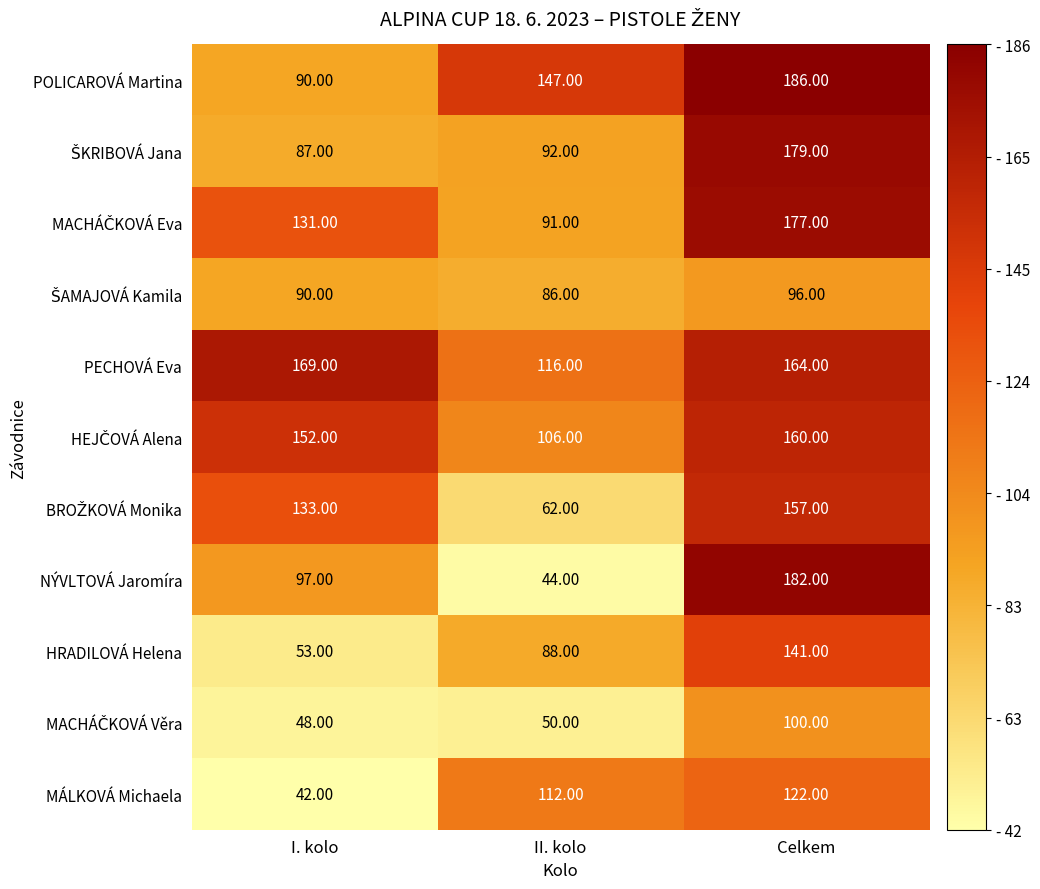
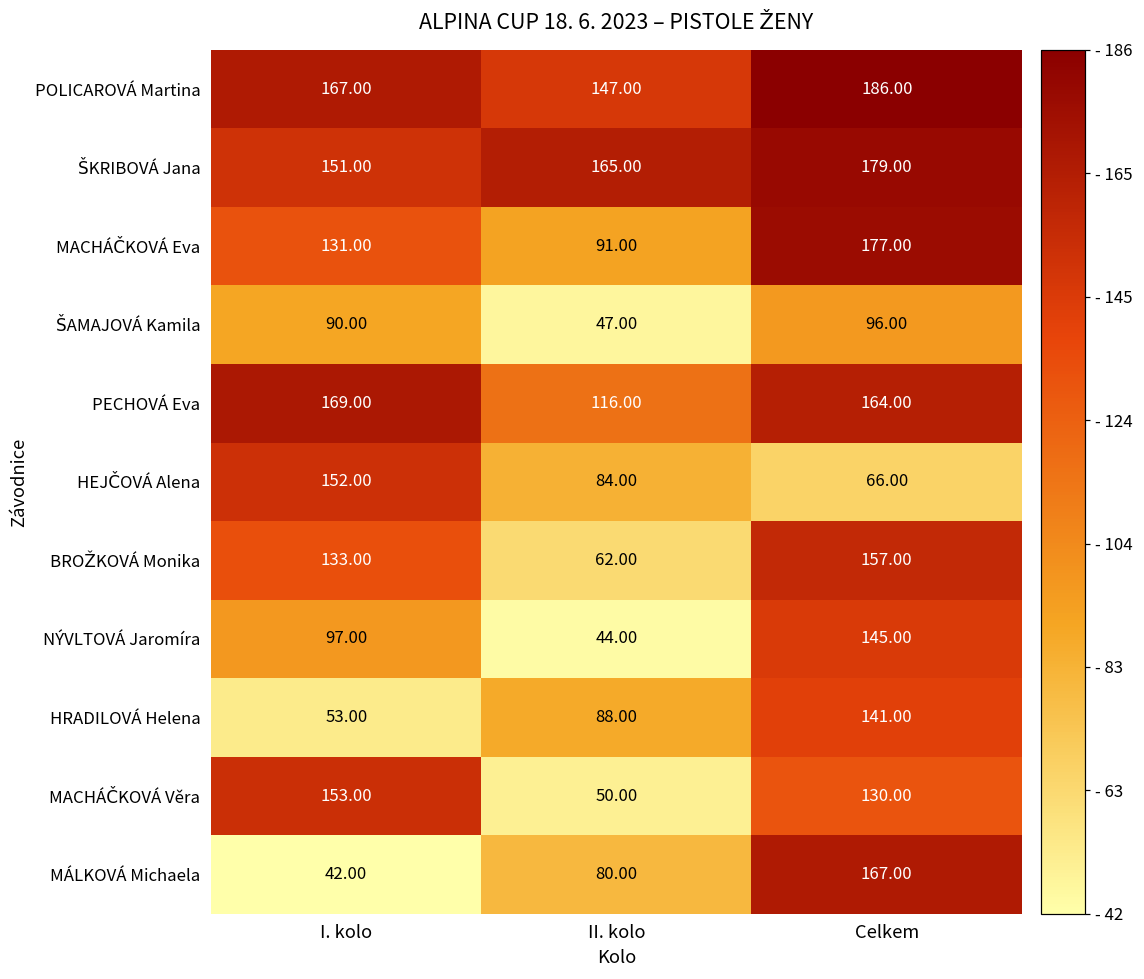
  {
    "POLICAROVÁ Martina": {
-     "I. kolo": 90.00,
+     "I. kolo": 167.00,
      "II. kolo": 147.00,
      "Celkem": 186.00
    },
    "ŠKRIBOVÁ Jana": {
-     "I. kolo": 87.00,
-     "II. kolo": 92.00,
+     "I. kolo": 151.00,
+     "II. kolo": 165.00,
      "Celkem": 179.00
    },
    "MACHÁČKOVÁ Eva": {
      "I. kolo": 131.00,
      "II. kolo": 91.00,
      "Celkem": 177.00
    },
    "ŠAMAJOVÁ Kamila": {
      "I. kolo": 90.00,
-     "II. kolo": 86.00,
+     "II. kolo": 47.00,
      "Celkem": 96.00
    },
    "PECHOVÁ Eva": {
      "I. kolo": 169.00,
      "II. kolo": 116.00,
      "Celkem": 164.00
    },
    "HEJČOVÁ Alena": {
      "I. kolo": 152.00,
-     "II. kolo": 106.00,
-     "Celkem": 160.00
+     "II. kolo": 84.00,
+     "Celkem": 66.00
    },
    "BROŽKOVÁ Monika": {
      "I. kolo": 133.00,
      "II. kolo": 62.00,
      "Celkem": 157.00
    },
    "NÝVLTOVÁ Jaromíra": {
      "I. kolo": 97.00,
      "II. kolo": 44.00,
-     "Celkem": 182.00
+     "Celkem": 145.00
    },
    "HRADILOVÁ Helena": {
      "I. kolo": 53.00,
      "II. kolo": 88.00,
      "Celkem": 141.00
    },
    "MACHÁČKOVÁ Věra": {
-     "I. kolo": 48.00,
+     "I. kolo": 153.00,
      "II. kolo": 50.00,
-     "Celkem": 100.00
+     "Celkem": 130.00
    },
    "MÁLKOVÁ Michaela": {
      "I. kolo": 42.00,
-     "II. kolo": 112.00,
-     "Celkem": 122.00
+     "II. kolo": 80.00,
+     "Celkem": 167.00
    }
  }
